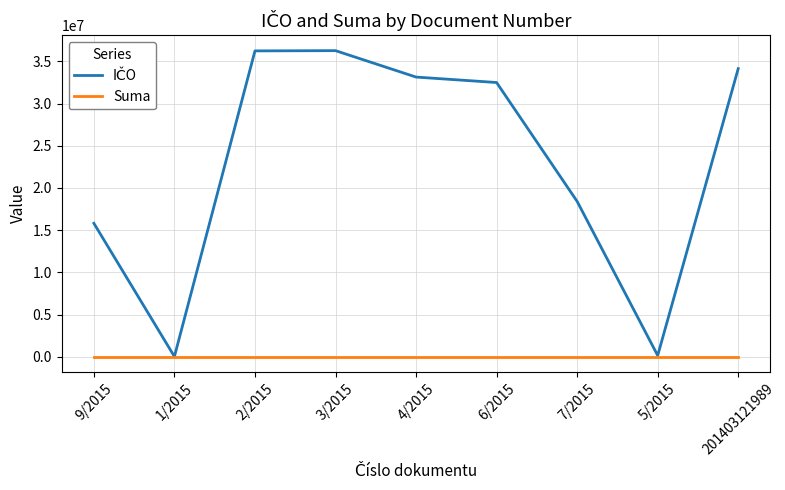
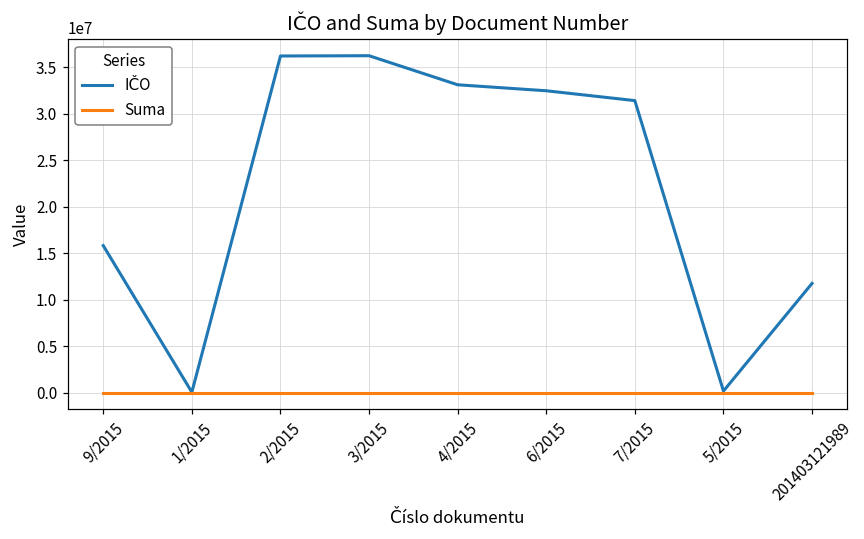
  {
    "IČO": {
      "9/2015": 16000000,
      "2/2015": 36000000,
      "3/2015": 36000000,
      "4/2015": 33000000,
      "6/2015": 32000000,
-     "7/2015": 18000000,
-     "201403121989": 34000000
+     "7/2015": 31000000,
+     "201403121989": 12000000
    },
    "Suma": {
      "9/2015": 0,
      "2/2015": 0,
      "3/2015": 0,
      "4/2015": 0,
      "6/2015": 0,
      "7/2015": 0,
      "201403121989": 0
    }
  }
